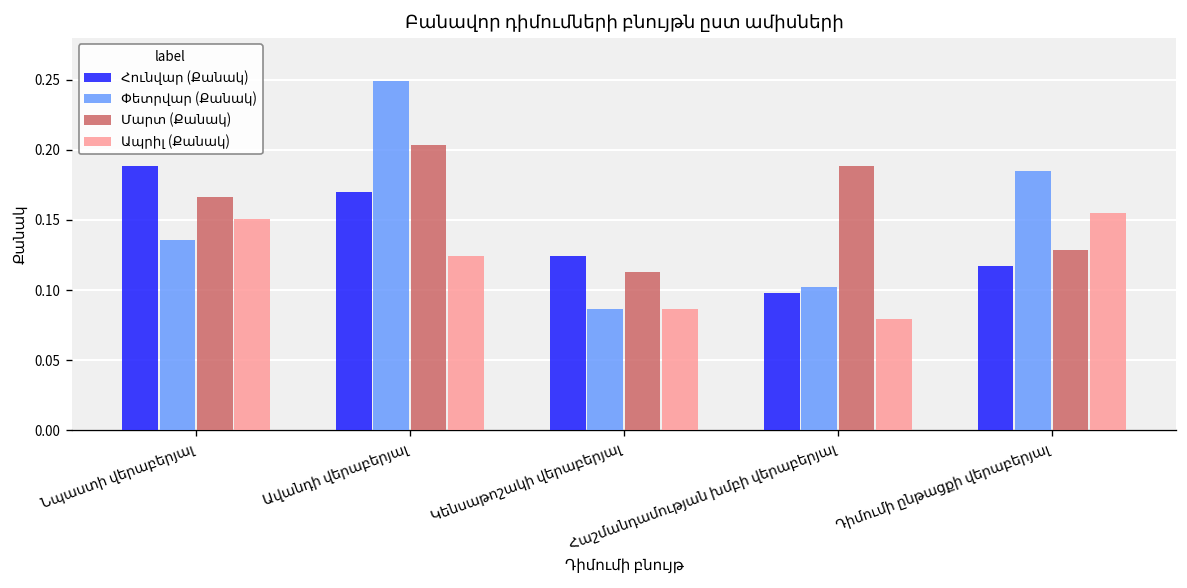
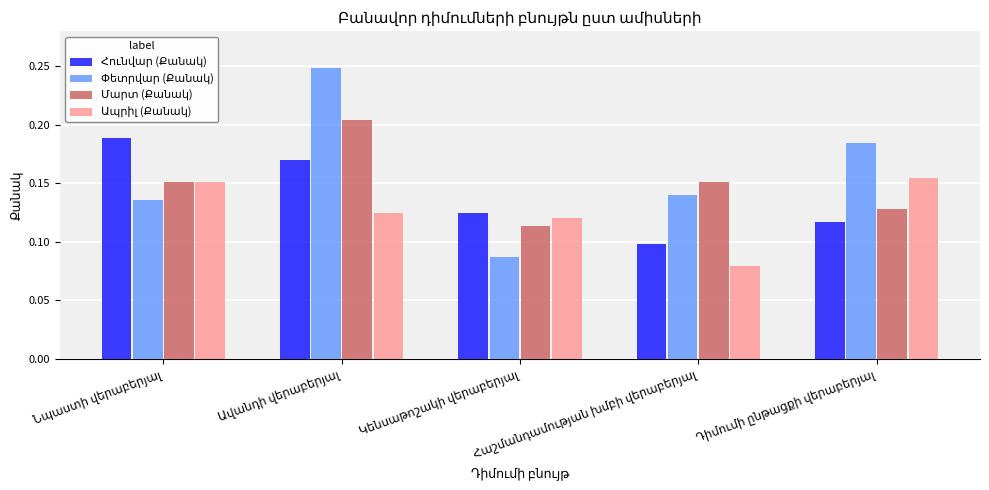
  {
    "Հունվար (Քանակ)": {
      "Նպաստի վերաբերյալ": 0.189,
      "Ավանդի վերաբերյալ": 0.170,
      "Կենսաթոշակի վերաբերյալ": 0.125,
      "Հաշմանդամության խմբի վերաբերյալ": 0.098,
      "Դիմումի ընթացքի վերաբերյալ": 0.117
    },
    "Փետրվար (Քանակ)": {
      "Նպաստի վերաբերյալ": 0.136,
      "Ավանդի վերաբերյալ": 0.249,
      "Կենսաթոշակի վերաբերյալ": 0.087,
-     "Հաշմանդամության խմբի վերաբերյալ": 0.102,
+     "Հաշմանդամության խմբի վերաբերյալ": 0.140,
      "Դիմումի ընթացքի վերաբերյալ": 0.185
    },
    "Մարտ (Քանակ)": {
-     "Նպաստի վերաբերյալ": 0.166,
+     "Նպաստի վերաբերյալ": 0.151,
      "Ավանդի վերաբերյալ": 0.204,
      "Կենսաթոշակի վերաբերյալ": 0.113,
-     "Հաշմանդամության խմբի վերաբերյալ": 0.189,
+     "Հաշմանդամության խմբի վերաբերյալ": 0.151,
      "Դիմումի ընթացքի վերաբերյալ": 0.128
    },
    "Ապրիլ (Քանակ)": {
      "Նպաստի վերաբերյալ": 0.151,
      "Ավանդի վերաբերյալ": 0.125,
-     "Կենսաթոշակի վերաբերյալ": 0.087,
+     "Կենսաթոշակի վերաբերյալ": 0.121,
      "Հաշմանդամության խմբի վերաբերյալ": 0.079,
      "Դիմումի ընթացքի վերաբերյալ": 0.155
    }
  }
